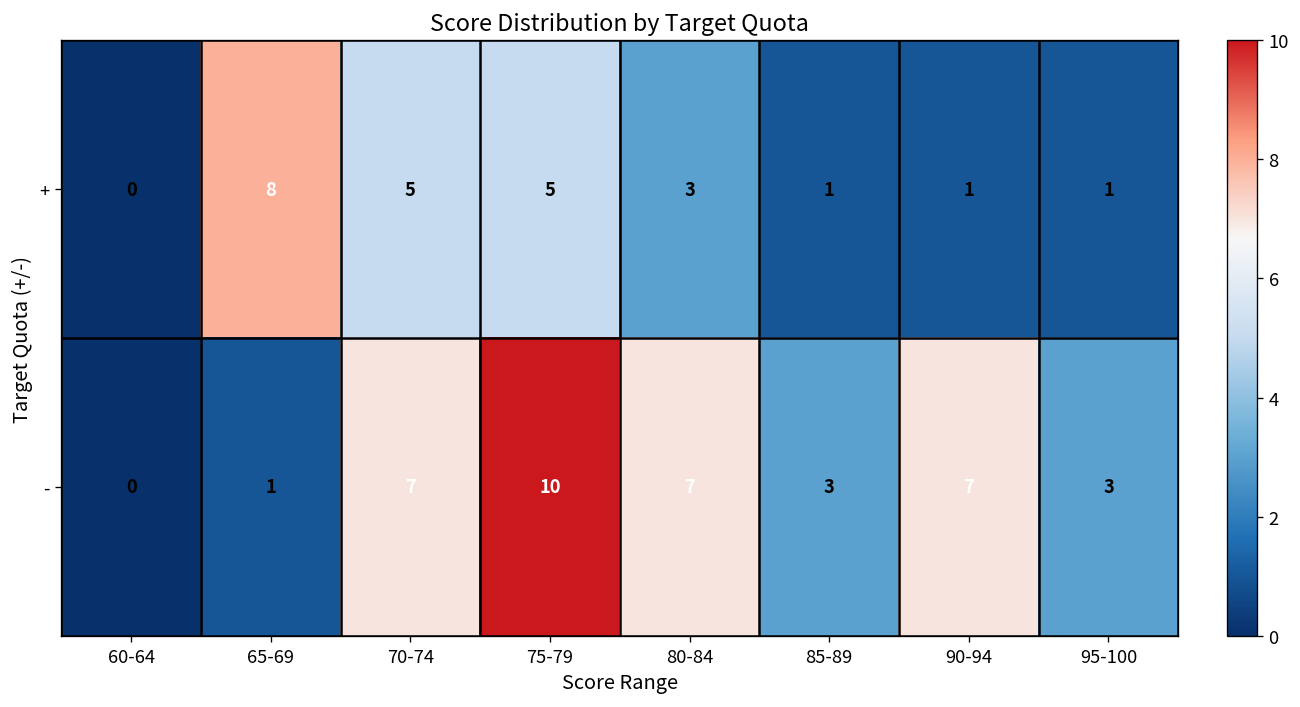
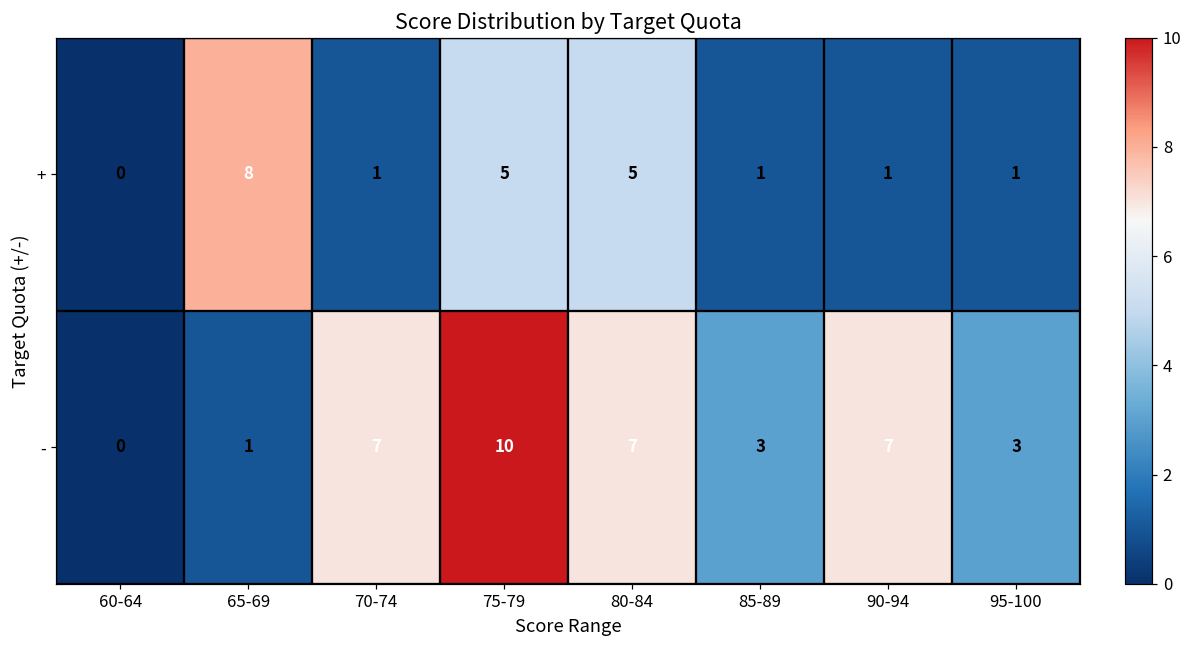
  {
    "+": {
      "60-64": 0,
      "65-69": 8,
-     "70-74": 5,
+     "70-74": 1,
      "75-79": 5,
-     "80-84": 3,
+     "80-84": 5,
      "85-89": 1,
      "90-94": 1,
      "95-100": 1
    },
    "-": {
      "60-64": 0,
      "65-69": 1,
      "75-79": 10,
      "85-89": 3,
      "95-100": 3
    }
  }
